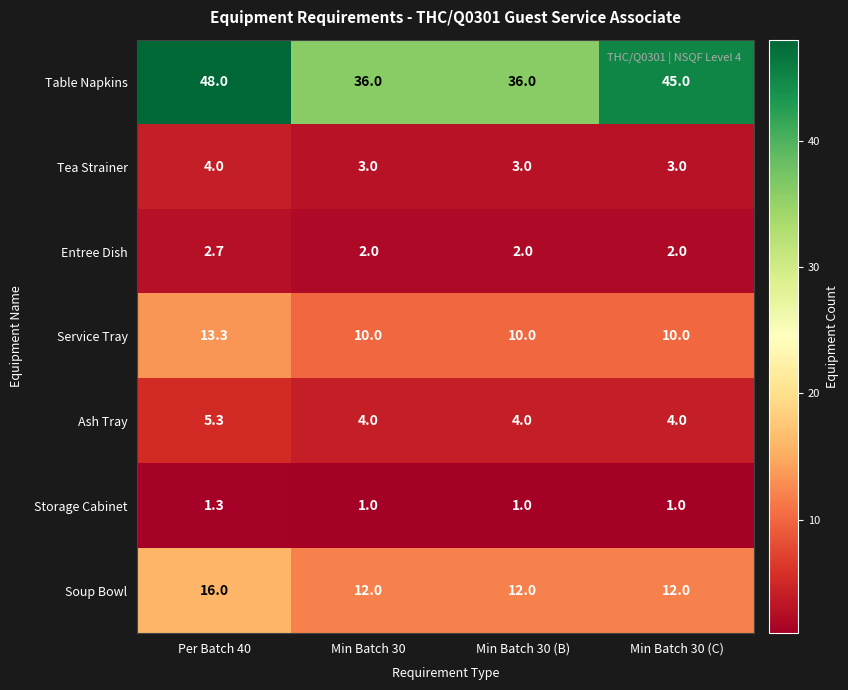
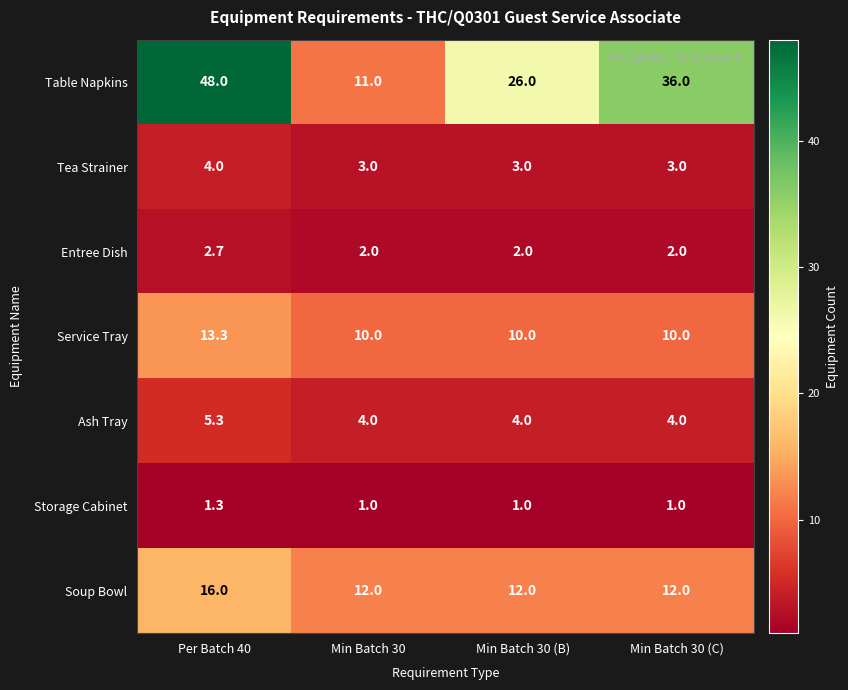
  {
    "Table Napkins": {
      "Per Batch 40": 48.0,
-     "Min Batch 30": 36.0,
-     "Min Batch 30 (B)": 36.0,
-     "Min Batch 30 (C)": 45.0
+     "Min Batch 30": 11.0,
+     "Min Batch 30 (B)": 26.0,
+     "Min Batch 30 (C)": 36.0
    },
    "Tea Strainer": {
      "Per Batch 40": 4.0,
      "Min Batch 30": 3.0,
      "Min Batch 30 (B)": 3.0,
      "Min Batch 30 (C)": 3.0
    },
    "Entree Dish": {
      "Per Batch 40": 2.7,
      "Min Batch 30": 2.0,
      "Min Batch 30 (B)": 2.0,
      "Min Batch 30 (C)": 2.0
    },
    "Service Tray": {
      "Per Batch 40": 13.3,
      "Min Batch 30": 10.0,
      "Min Batch 30 (B)": 10.0,
      "Min Batch 30 (C)": 10.0
    },
    "Ash Tray": {
      "Per Batch 40": 5.3,
      "Min Batch 30": 4.0,
      "Min Batch 30 (B)": 4.0,
      "Min Batch 30 (C)": 4.0
    },
    "Storage Cabinet": {
      "Per Batch 40": 1.3,
      "Min Batch 30": 1.0,
      "Min Batch 30 (B)": 1.0,
      "Min Batch 30 (C)": 1.0
    },
    "Soup Bowl": {
      "Per Batch 40": 16.0,
      "Min Batch 30": 12.0,
      "Min Batch 30 (B)": 12.0,
      "Min Batch 30 (C)": 12.0
    }
  }
